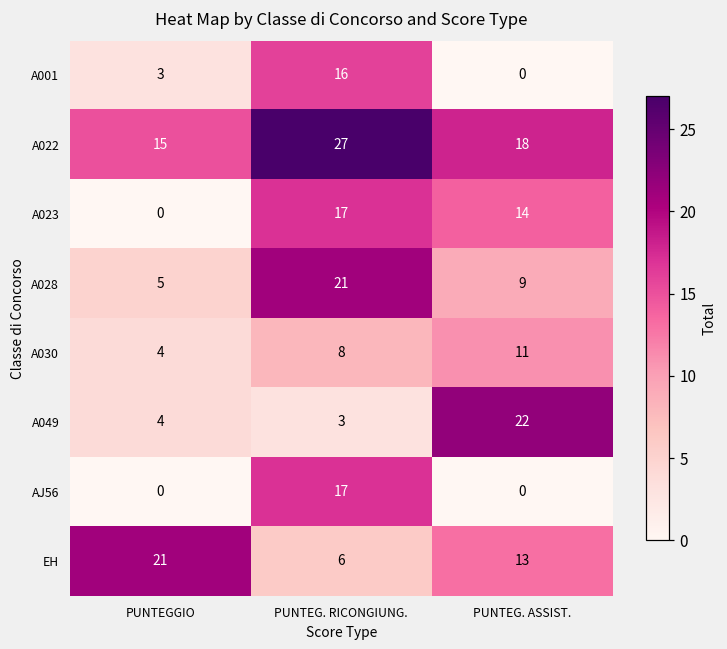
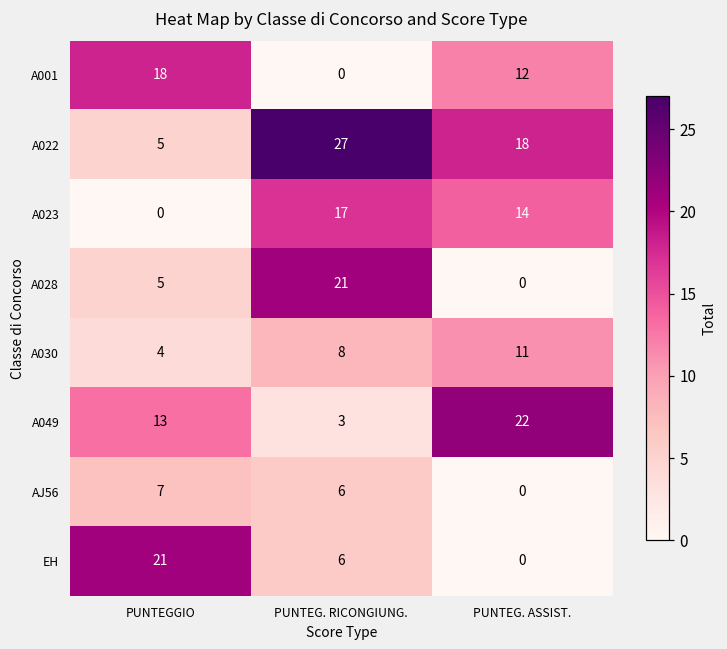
  {
    "A001": {
-     "PUNTEGGIO": 3,
-     "PUNTEG. RICONGIUNG.": 16,
-     "PUNTEG. ASSIST.": 0
+     "PUNTEGGIO": 18,
+     "PUNTEG. RICONGIUNG.": 0,
+     "PUNTEG. ASSIST.": 12
    },
    "A022": {
-     "PUNTEGGIO": 15,
+     "PUNTEGGIO": 5,
      "PUNTEG. RICONGIUNG.": 27,
      "PUNTEG. ASSIST.": 18
    },
    "A023": {
      "PUNTEGGIO": 0,
      "PUNTEG. RICONGIUNG.": 17,
      "PUNTEG. ASSIST.": 14
    },
    "A028": {
      "PUNTEGGIO": 5,
      "PUNTEG. RICONGIUNG.": 21,
-     "PUNTEG. ASSIST.": 9
+     "PUNTEG. ASSIST.": 0
    },
    "A030": {
      "PUNTEGGIO": 4,
      "PUNTEG. RICONGIUNG.": 8,
      "PUNTEG. ASSIST.": 11
    },
    "A049": {
-     "PUNTEGGIO": 4,
+     "PUNTEGGIO": 13,
      "PUNTEG. RICONGIUNG.": 3,
      "PUNTEG. ASSIST.": 22
    },
    "AJ56": {
-     "PUNTEGGIO": 0,
-     "PUNTEG. RICONGIUNG.": 17,
+     "PUNTEGGIO": 7,
+     "PUNTEG. RICONGIUNG.": 6,
      "PUNTEG. ASSIST.": 0
    },
    "EH": {
      "PUNTEGGIO": 21,
      "PUNTEG. RICONGIUNG.": 6,
-     "PUNTEG. ASSIST.": 13
+     "PUNTEG. ASSIST.": 0
    }
  }
